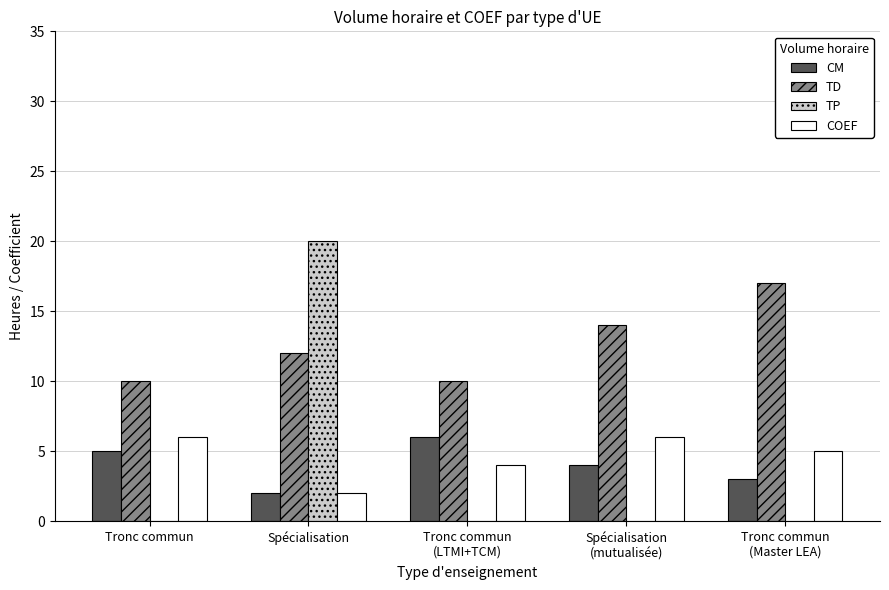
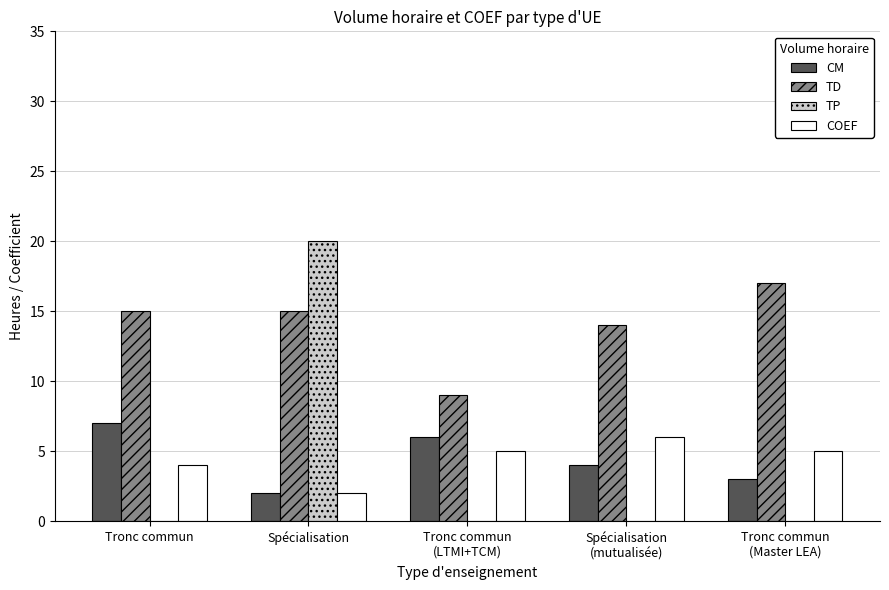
  {
    "CM": {
-     "Tronc commun": 5,
+     "Tronc commun": 7,
      "Spécialisation": 2,
      "Tronc commun (LTMI+TCM)": 6,
      "Spécialisation (mutualisée)": 4,
      "Tronc commun (Master LEA)": 3
    },
    "TD": {
-     "Tronc commun": 10,
-     "Spécialisation": 12,
-     "Tronc commun (LTMI+TCM)": 10,
+     "Tronc commun": 15,
+     "Spécialisation": 15,
+     "Tronc commun (LTMI+TCM)": 9,
      "Spécialisation (mutualisée)": 14,
      "Tronc commun (Master LEA)": 17
    },
    "TP": {
      "Tronc commun": 0,
      "Spécialisation": 20,
      "Tronc commun (LTMI+TCM)": 0,
      "Spécialisation (mutualisée)": 0,
      "Tronc commun (Master LEA)": 0
    },
    "COEF": {
-     "Tronc commun": 6,
+     "Tronc commun": 4,
      "Spécialisation": 2,
-     "Tronc commun (LTMI+TCM)": 4,
+     "Tronc commun (LTMI+TCM)": 5,
      "Spécialisation (mutualisée)": 6,
      "Tronc commun (Master LEA)": 5
    }
  }
